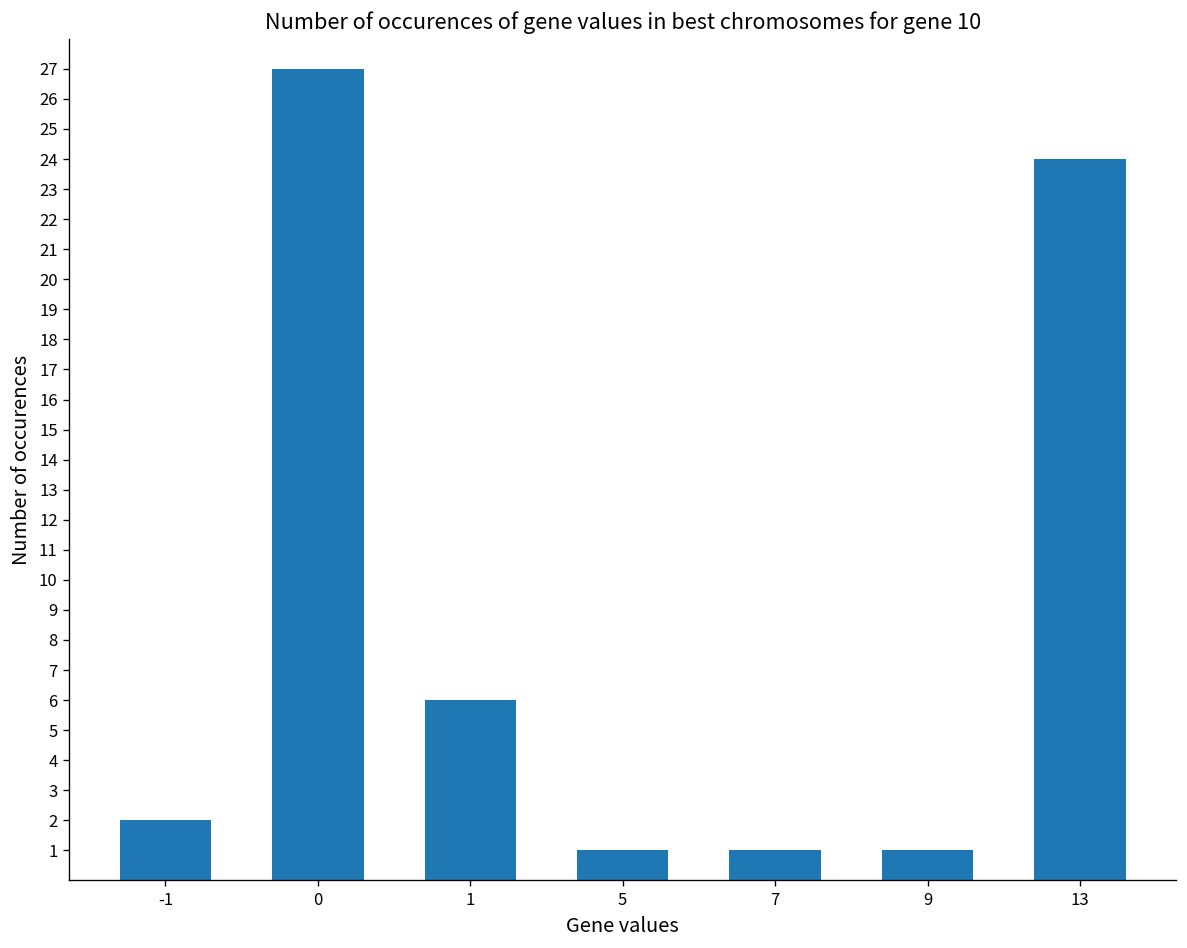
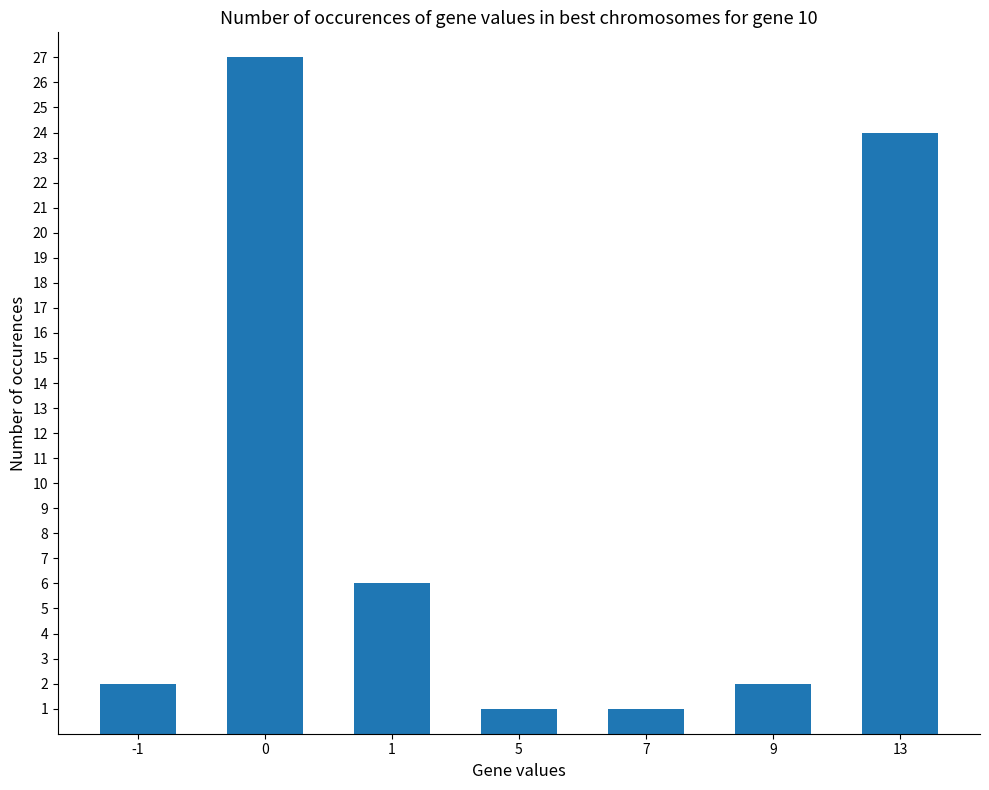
  {
    "-1": 2,
    "0": 27,
    "1": 6,
    "5": 1,
    "7": 1,
-   "9": 1,
+   "9": 2,
    "13": 24
  }
